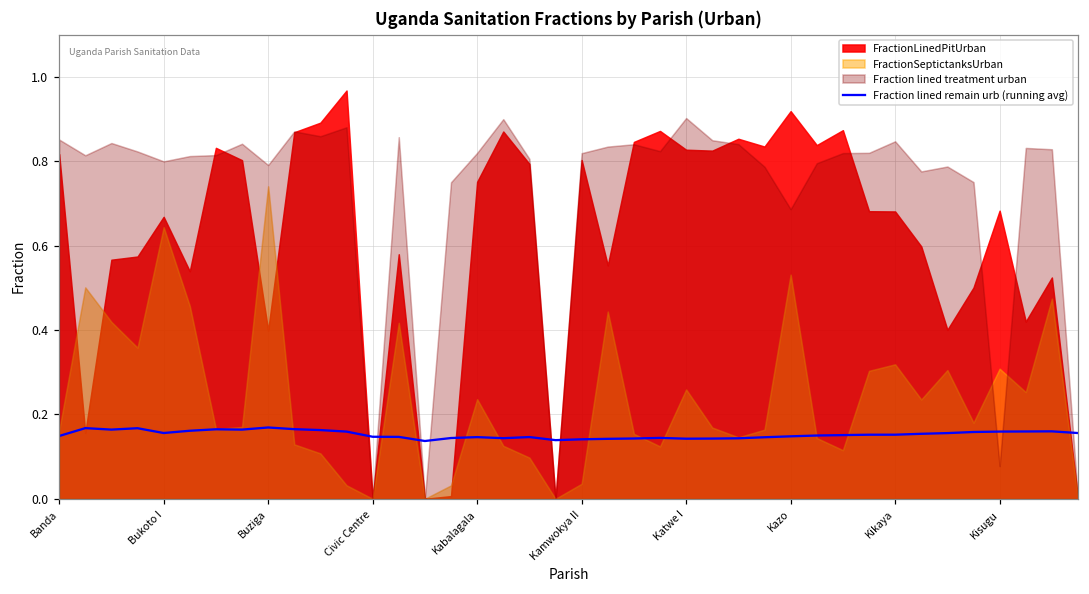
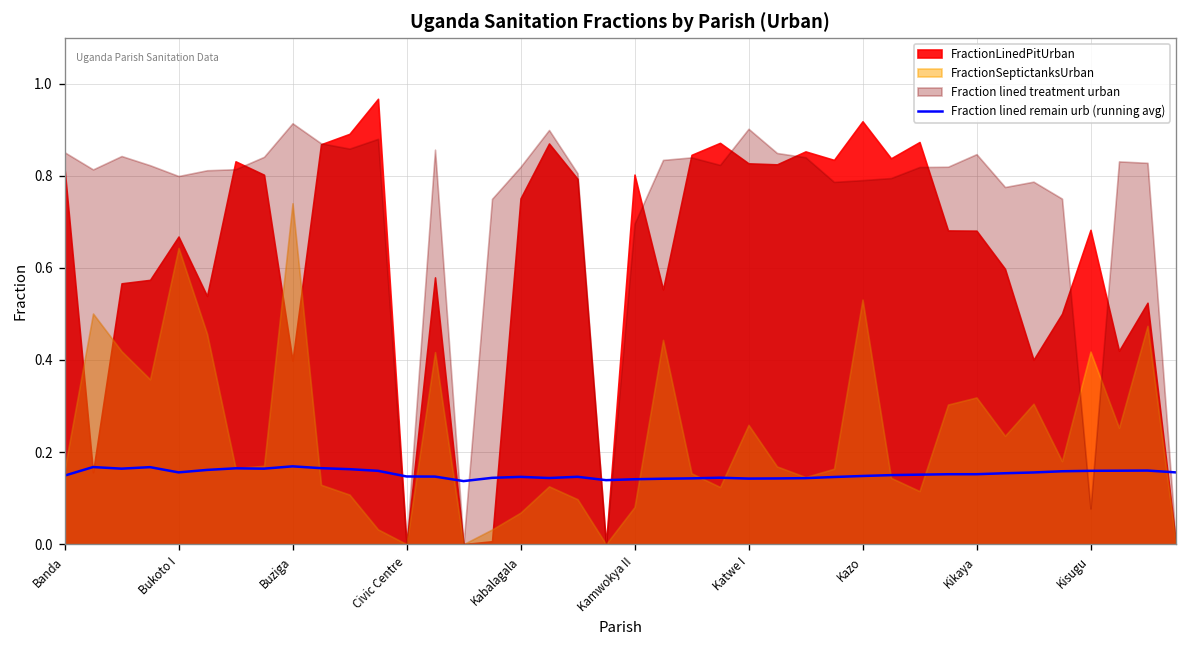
  {
    "Fraction lined remain urb (running avg)": {
      "Banda": 0.15,
      "Bukoto I": 0.16,
      "Buziga": 0.17,
      "Civic Centre": 0.15,
      "Kabalagala": 0.15,
      "Kamwokya II": 0.14,
      "Katwe I": 0.14,
      "Kazo": 0.15,
      "Kikaya": 0.15,
      "Kisugu": 0.16
    },
    "FractionLinedPitUrban": {
      "Banda": 0.82,
      "Bukoto I": 0.67,
      "Buziga": 0.40,
      "Kabalagala": 0.75,
      "Kamwokya II": 0.80,
      "Katwe I": 0.83,
      "Kazo": 0.92,
      "Kikaya": 0.68,
      "Kisugu": 0.68
    },
    "FractionSeptictanksUrban": {
      "Banda": 0.16,
      "Bukoto I": 0.64,
      "Buziga": 0.74,
-     "Kabalagala": 0.24,
-     "Kamwokya II": 0.04,
+     "Kabalagala": 0.07,
+     "Kamwokya II": 0.08,
      "Katwe I": 0.26,
      "Kazo": 0.53,
      "Kikaya": 0.32,
-     "Kisugu": 0.31
+     "Kisugu": 0.42
    },
    "Fraction lined treatment urban": {
      "Banda": 0.85,
      "Bukoto I": 0.80,
-     "Buziga": 0.79,
+     "Buziga": 0.91,
      "Kabalagala": 0.82,
-     "Kamwokya II": 0.82,
+     "Kamwokya II": 0.70,
      "Katwe I": 0.90,
-     "Kazo": 0.69,
+     "Kazo": 0.79,
      "Kikaya": 0.85,
      "Kisugu": 0.08
    }
  }
